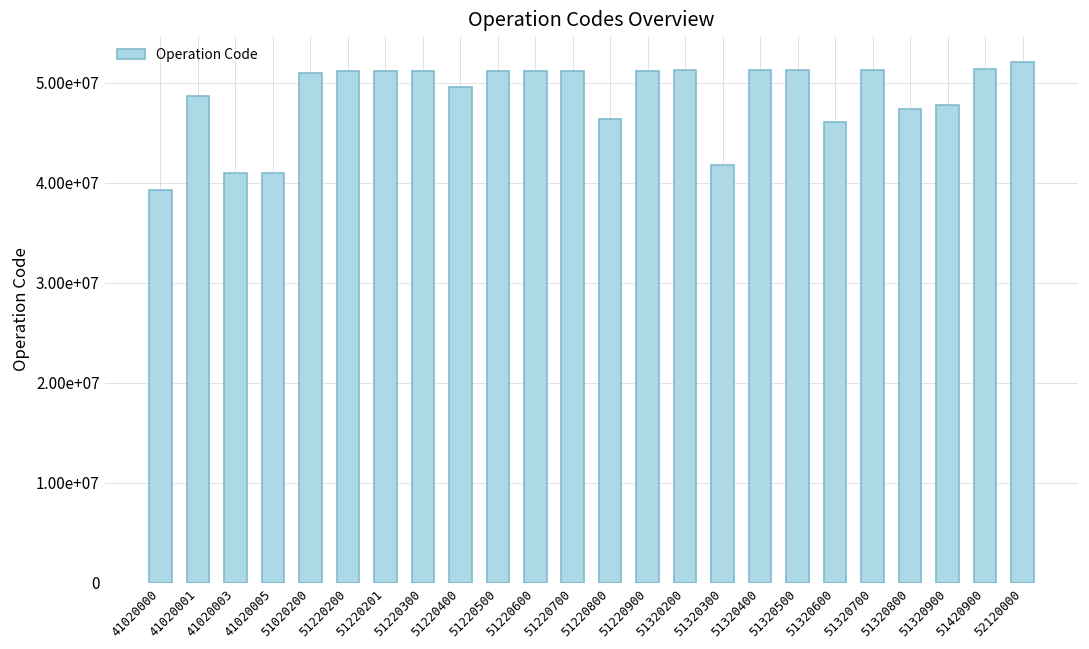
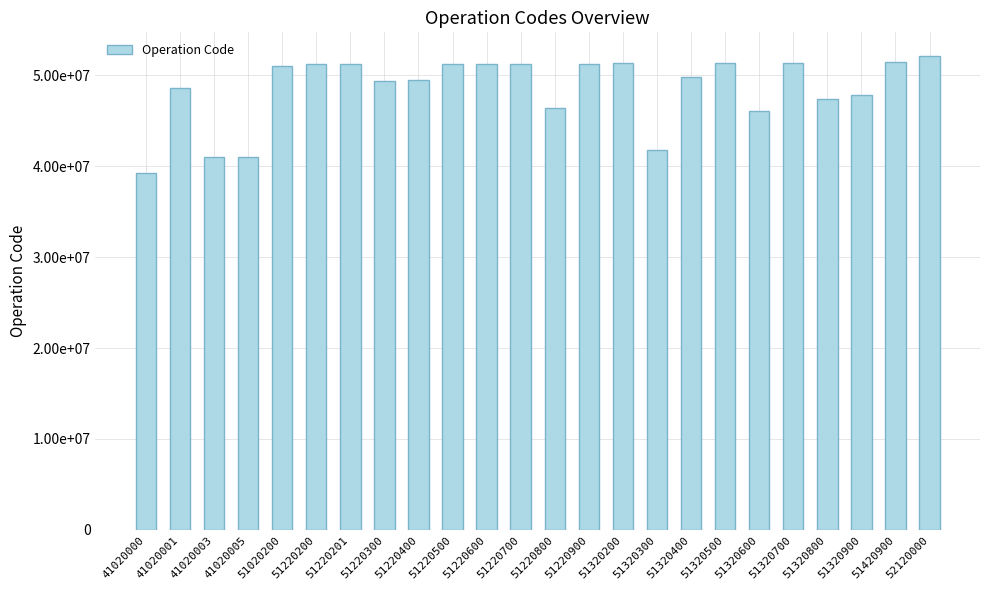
  {
    "41020000": 39000000,
    "41020001": 49000000,
    "41020003": 41000000,
    "41020005": 41000000,
    "51020200": 51000000,
    "51220200": 51000000,
    "51220201": 51000000,
-   "51220300": 51000000,
+   "51220300": 49000000,
    "51220400": 50000000,
    "51220500": 51000000,
    "51220600": 51000000,
    "51220700": 51000000,
    "51220800": 46000000,
    "51220900": 51000000,
    "51320200": 51000000,
    "51320300": 42000000,
-   "51320400": 51000000,
+   "51320400": 50000000,
    "51320500": 51000000,
    "51320600": 46000000,
    "51320700": 51000000,
    "51320800": 47000000,
    "51320900": 48000000,
    "51420900": 51000000,
    "52120000": 52000000
  }
